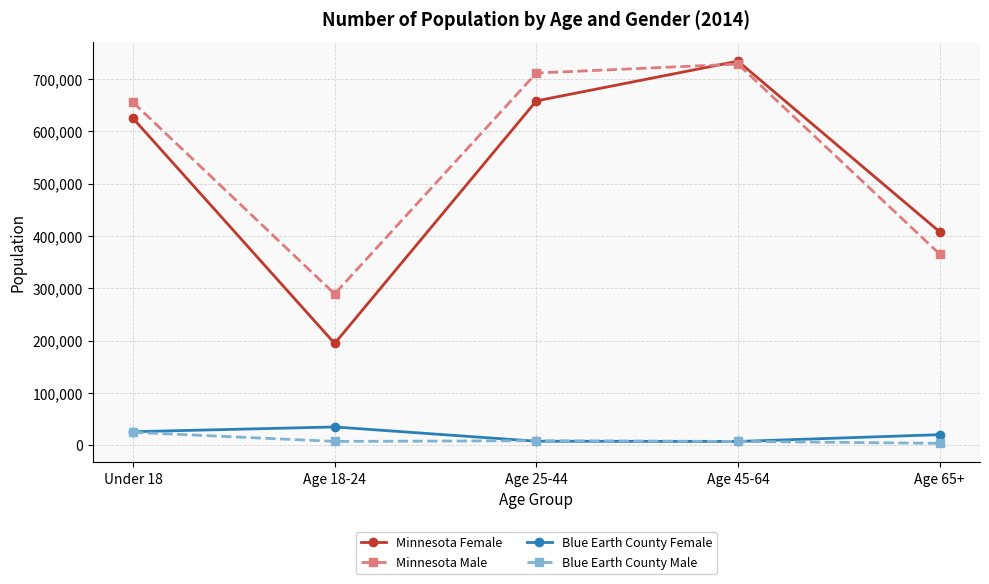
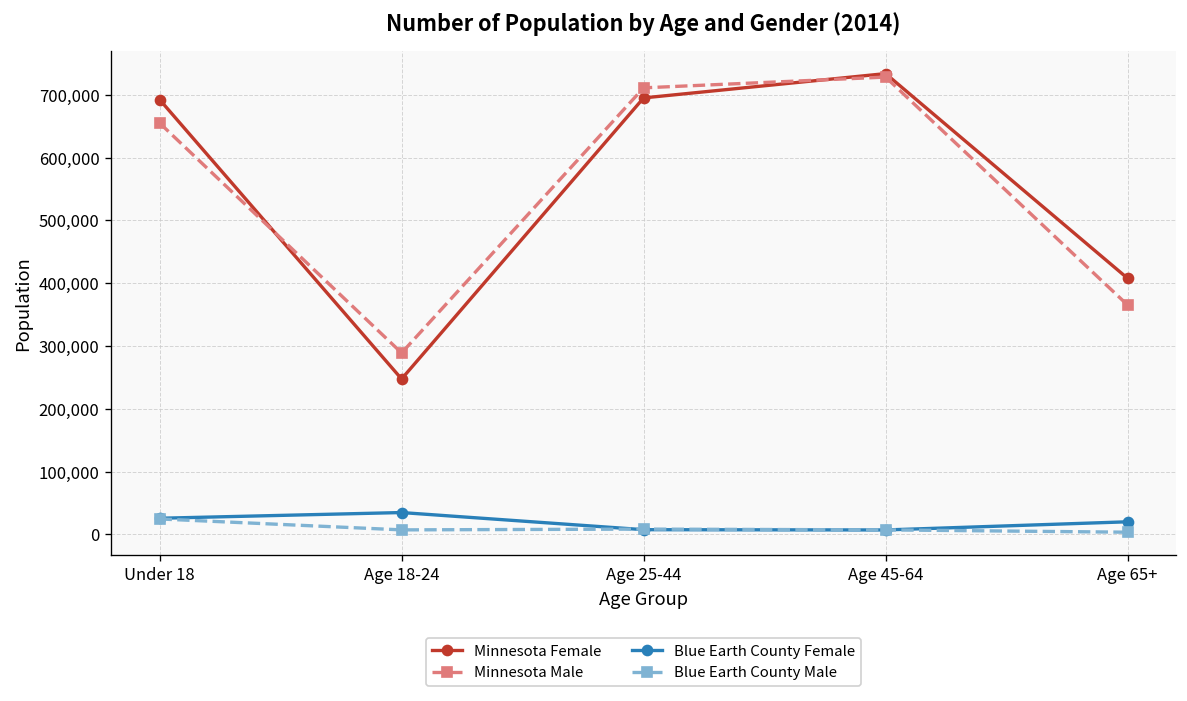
  {
    "Minnesota Female": {
-     "Under 18": "620,000",
-     "Age 18-24": "190,000",
-     "Age 25-44": "660,000",
+     "Under 18": "690,000",
+     "Age 18-24": "250,000",
+     "Age 25-44": "700,000",
      "Age 45-64": "730,000",
      "Age 65+": "410,000"
    },
    "Minnesota Male": {
      "Under 18": "660,000",
      "Age 18-24": "290,000",
      "Age 25-44": "710,000",
      "Age 45-64": "730,000",
      "Age 65+": "370,000"
    },
    "Blue Earth County Female": {
      "Age 18-24": "30,000",
      "Age 65+": "20,000"
    },
    "Blue Earth County Male": {
      "Age 18-24": "10,000",
      "Age 65+": "0"
    }
  }
